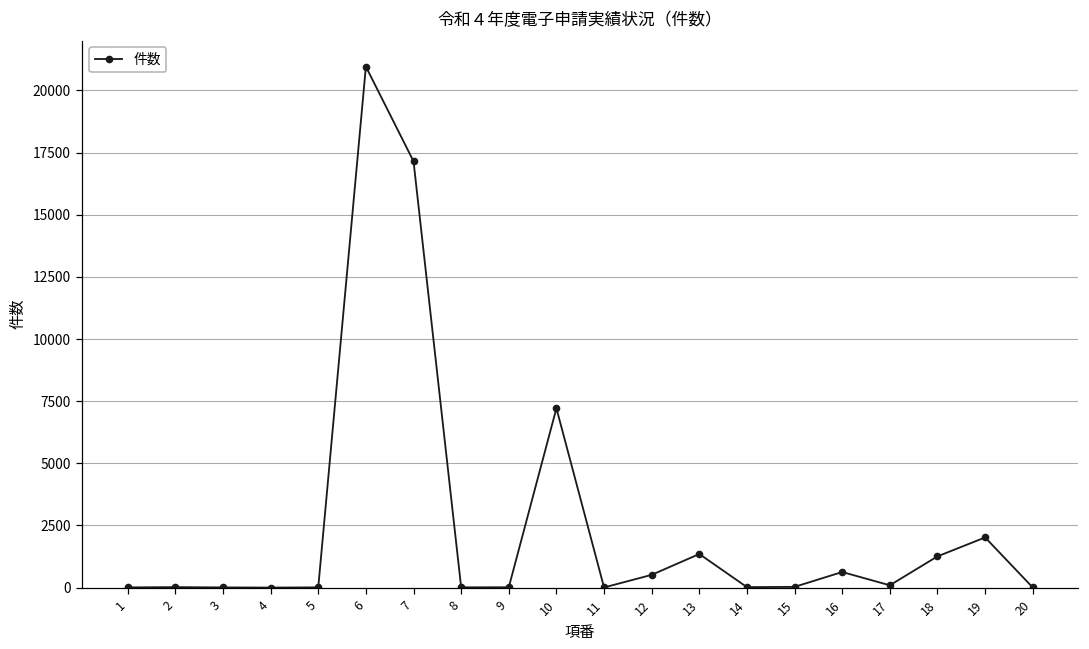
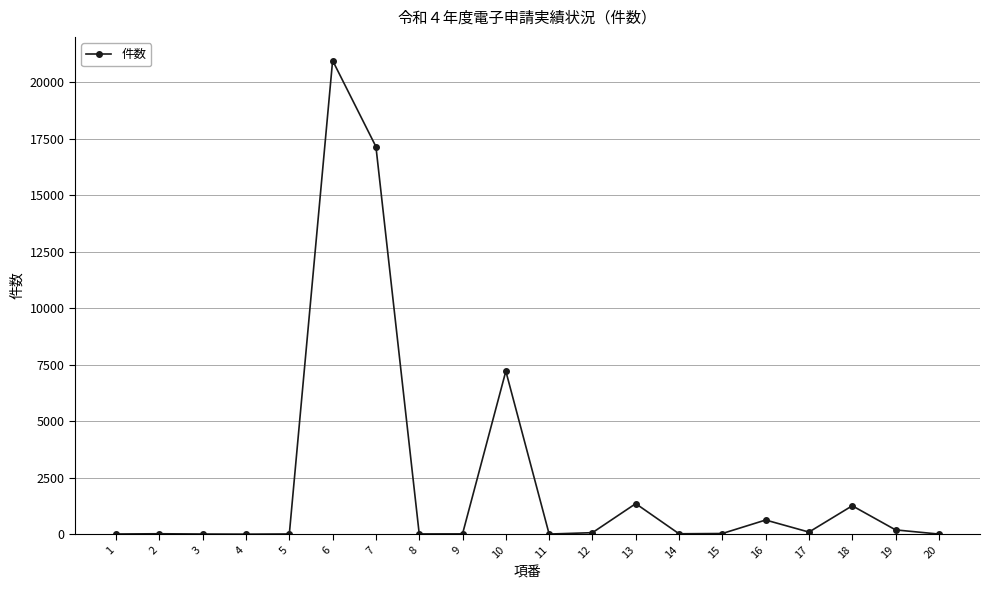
  {
    "1": 0,
    "2": 0,
    "3": 0,
    "4": 0,
    "5": 0,
    "6": 21000,
    "7": 17200,
    "8": 0,
    "9": 0,
    "10": 7200,
    "11": 0,
-   "12": 500,
+   "12": 100,
    "13": 1400,
    "14": 0,
    "15": 0,
    "16": 600,
    "17": 100,
    "18": 1300,
-   "19": 2000,
+   "19": 200,
    "20": 0
  }
